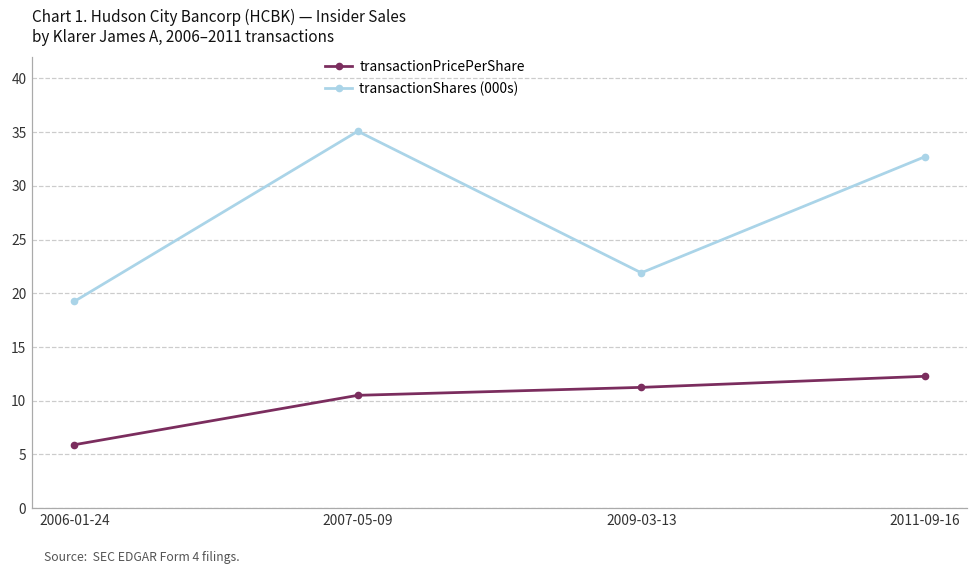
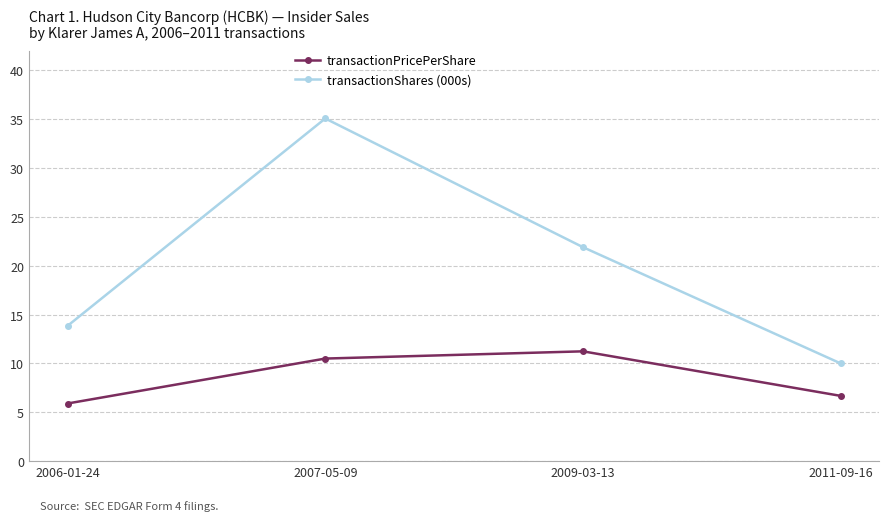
  {
    "transactionPricePerShare": {
      "2006-01-24": 6,
      "2007-05-09": 11,
      "2009-03-13": 11,
-     "2011-09-16": 12
+     "2011-09-16": 7
    },
    "transactionShares (000s)": {
-     "2006-01-24": 19,
+     "2006-01-24": 14,
      "2007-05-09": 35,
      "2009-03-13": 22,
-     "2011-09-16": 33
+     "2011-09-16": 10
    }
  }
